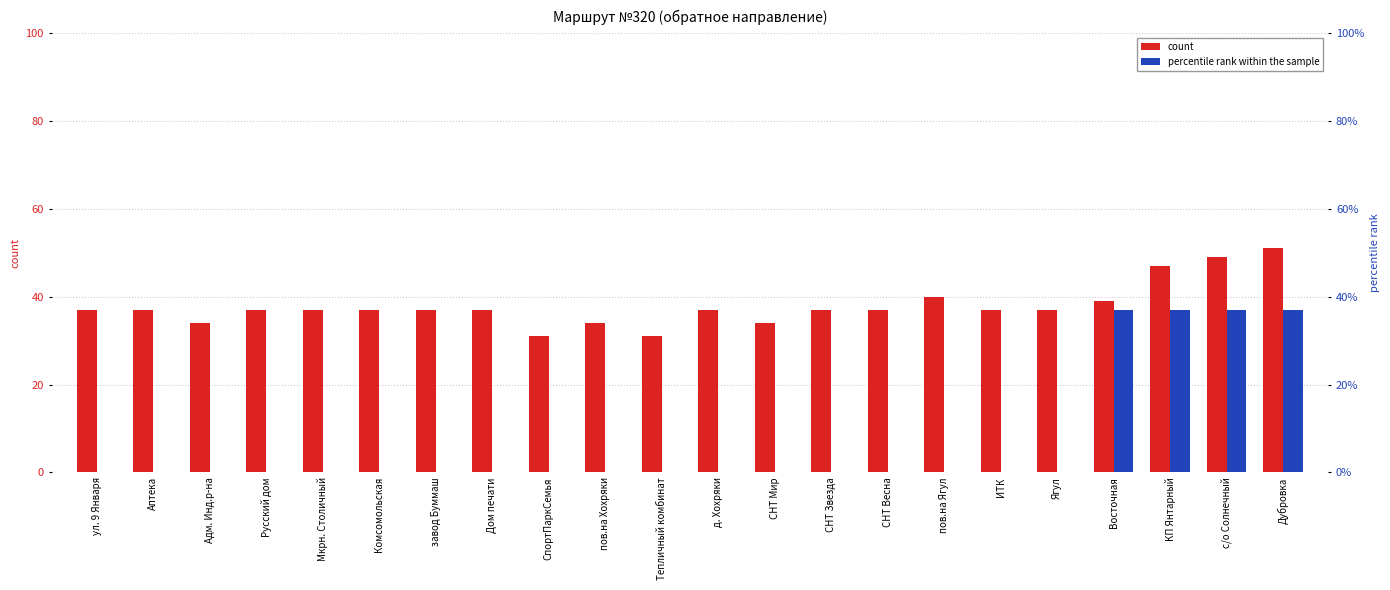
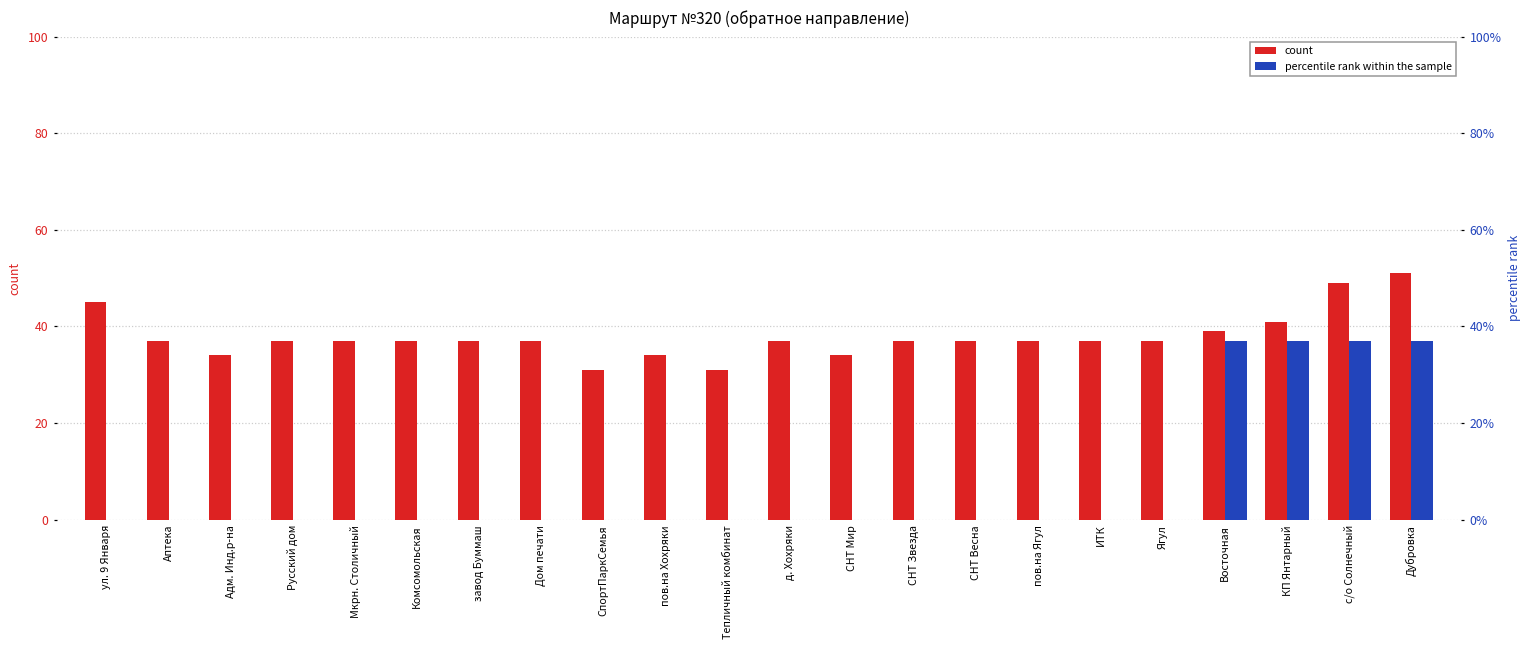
  {
    "count": {
-     "ул. 9 Января": "37",
+     "ул. 9 Января": "45",
      "Аптека": "37",
      "Адм. Инд.р-на": "34",
      "Русский дом": "37",
      "Мкрн. Столичный": "37",
      "Комсомольская": "37",
      "завод Буммаш": "37",
      "Дом печати": "37",
      "СпортПаркСемья": "31",
      "пов.на Хохряки": "34",
      "Тепличный комбинат": "31",
      "д. Хохряки": "37",
      "СНТ Мир": "34",
      "СНТ Звезда": "37",
      "СНТ Весна": "37",
-     "пов.на Ягул": "40",
+     "пов.на Ягул": "37",
      "ИТК": "37",
      "Ягул": "37",
      "Восточная": "39",
-     "КП Янтарный": "47",
+     "КП Янтарный": "41",
      "с/о Солнечный": "49",
      "Дубровка": "51"
    },
    "percentile rank within the sample": {
      "ул. 9 Января": "0%",
      "Аптека": "0%",
      "Адм. Инд.р-на": "0%",
      "Русский дом": "0%",
      "Мкрн. Столичный": "0%",
      "Комсомольская": "0%",
      "завод Буммаш": "0%",
      "Дом печати": "0%",
      "СпортПаркСемья": "0%",
      "пов.на Хохряки": "0%",
      "Тепличный комбинат": "0%",
      "д. Хохряки": "0%",
      "СНТ Мир": "0%",
      "СНТ Звезда": "0%",
      "СНТ Весна": "0%",
      "пов.на Ягул": "0%",
      "ИТК": "0%",
      "Ягул": "0%",
      "Восточная": "37%",
      "КП Янтарный": "37%",
      "с/о Солнечный": "37%",
      "Дубровка": "37%"
    }
  }
